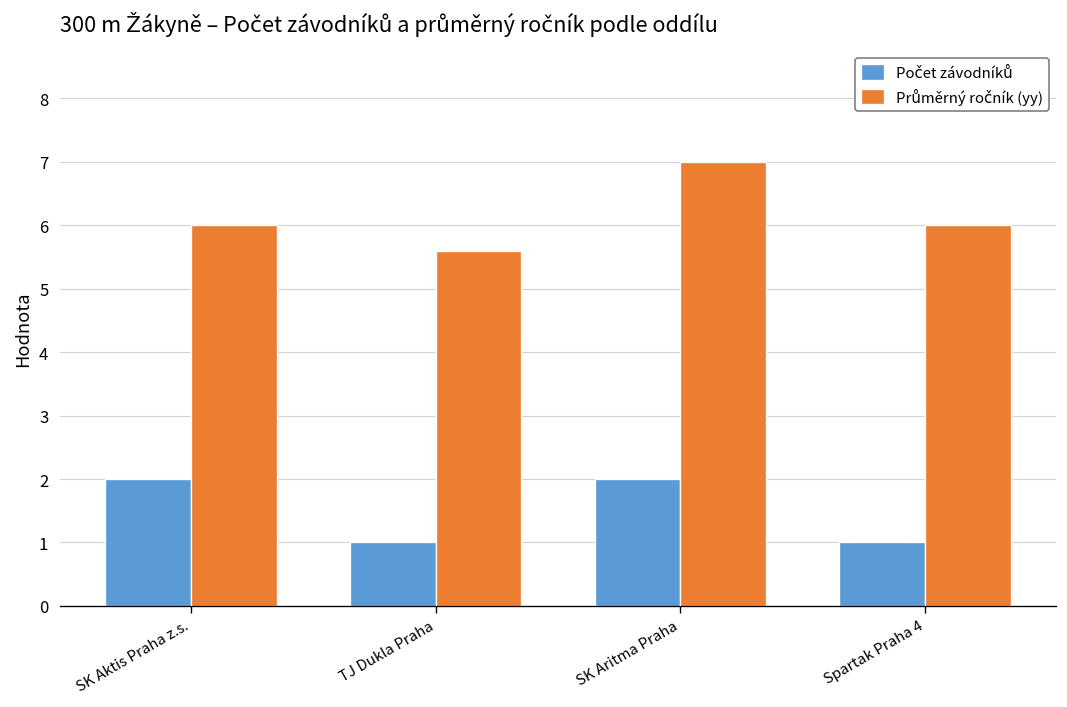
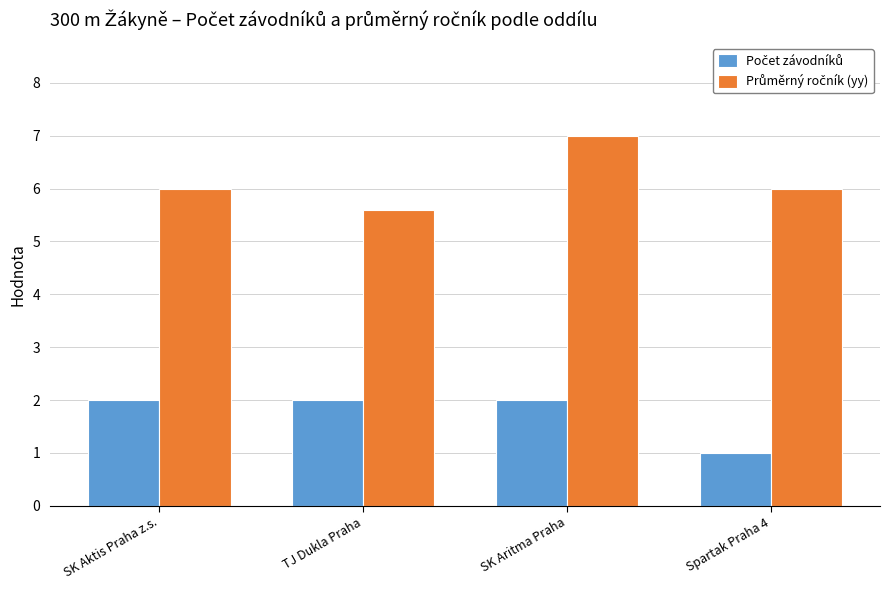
  {
    "Počet závodníků": {
      "SK Aktis Praha z.s.": 2,
-     "TJ Dukla Praha": 1,
+     "TJ Dukla Praha": 2,
      "SK Aritma Praha": 2,
      "Spartak Praha 4": 1
    },
    "Průměrný ročník (yy)": {
      "SK Aktis Praha z.s.": 6,
      "TJ Dukla Praha": 5.6,
      "SK Aritma Praha": 7,
      "Spartak Praha 4": 6
    }
  }
